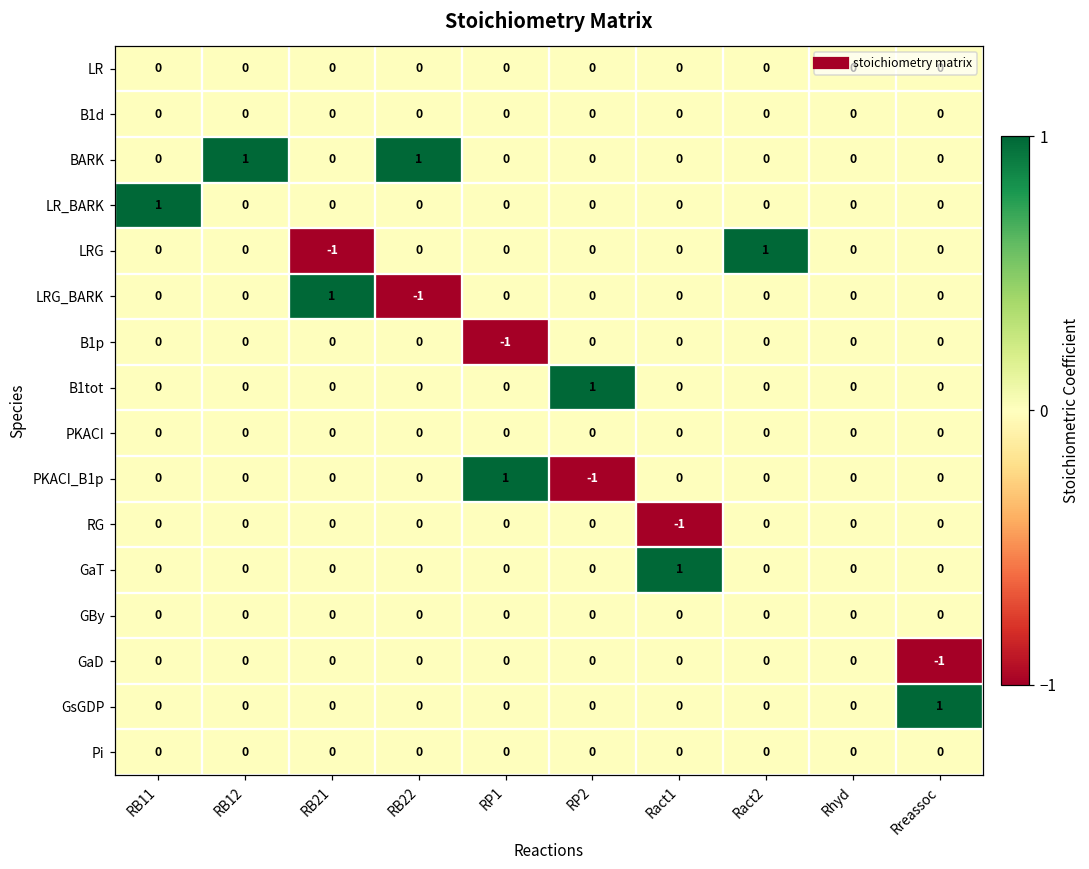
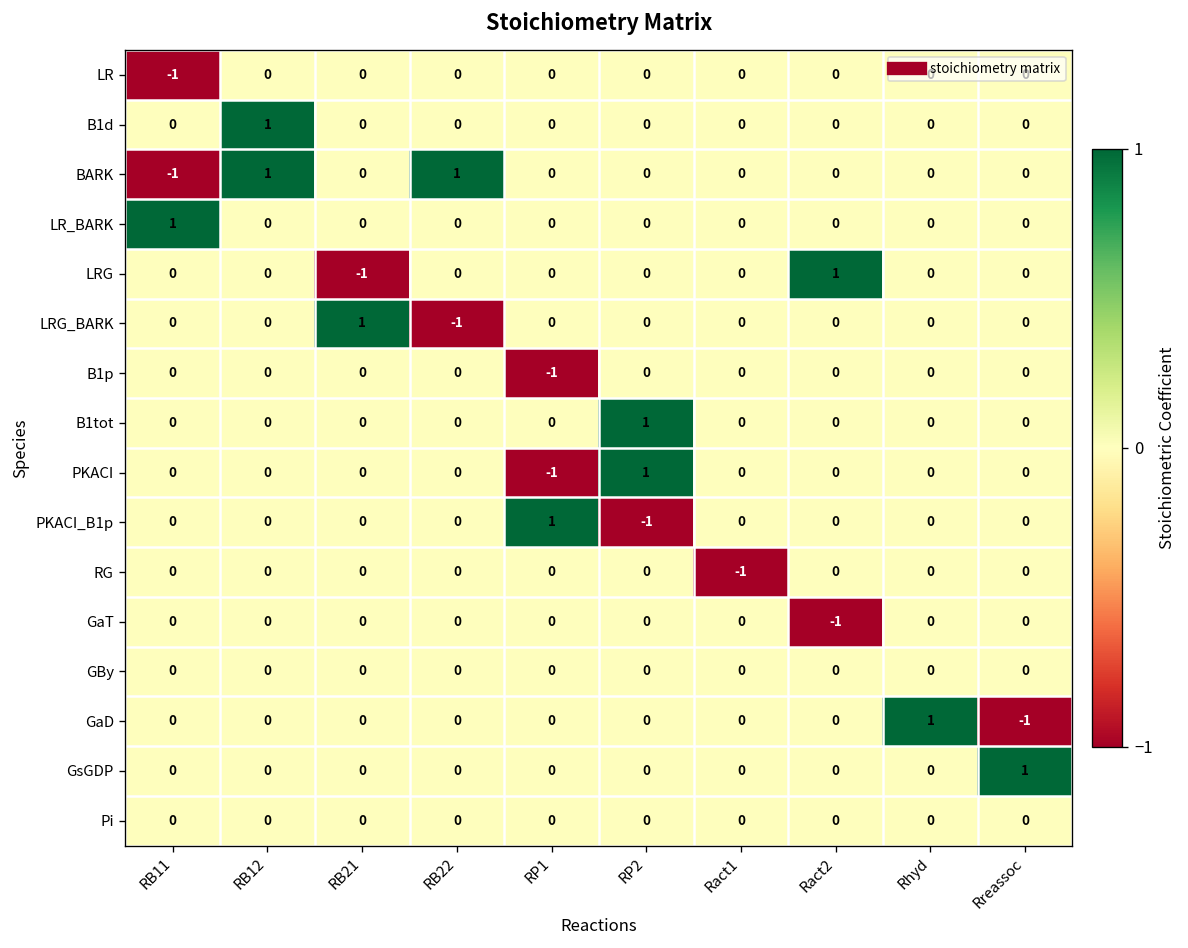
  {
    "LR": {
-     "RB11": 0,
+     "RB11": -1,
      "RB12": 0,
      "RB21": 0,
      "RB22": 0,
      "RP1": 0,
      "RP2": 0,
      "Ract1": 0,
      "Ract2": 0
    },
    "B1d": {
      "RB11": 0,
-     "RB12": 0,
+     "RB12": 1,
      "RB21": 0,
      "RB22": 0,
      "RP1": 0,
      "RP2": 0,
      "Ract1": 0,
      "Ract2": 0,
      "Rhyd": 0,
      "Rreassoc": 0
    },
    "BARK": {
-     "RB11": 0,
+     "RB11": -1,
      "RB12": 1,
      "RB21": 0,
      "RB22": 1,
      "RP1": 0,
      "RP2": 0,
      "Ract1": 0,
      "Ract2": 0,
      "Rhyd": 0,
      "Rreassoc": 0
    },
    "LR_BARK": {
      "RB11": 1,
      "RB12": 0,
      "RB21": 0,
      "RB22": 0,
      "RP1": 0,
      "RP2": 0,
      "Ract1": 0,
      "Ract2": 0,
      "Rhyd": 0,
      "Rreassoc": 0
    },
    "LRG": {
      "RB11": 0,
      "RB12": 0,
      "RB21": -1,
      "RB22": 0,
      "RP1": 0,
      "RP2": 0,
      "Ract1": 0,
      "Ract2": 1,
      "Rhyd": 0,
      "Rreassoc": 0
    },
    "LRG_BARK": {
      "RB11": 0,
      "RB12": 0,
      "RB21": 1,
      "RB22": -1,
      "RP1": 0,
      "RP2": 0,
      "Ract1": 0,
      "Ract2": 0,
      "Rhyd": 0,
      "Rreassoc": 0
    },
    "B1p": {
      "RB11": 0,
      "RB12": 0,
      "RB21": 0,
      "RB22": 0,
      "RP1": -1,
      "RP2": 0,
      "Ract1": 0,
      "Ract2": 0,
      "Rhyd": 0,
      "Rreassoc": 0
    },
    "B1tot": {
      "RB11": 0,
      "RB12": 0,
      "RB21": 0,
      "RB22": 0,
      "RP1": 0,
      "RP2": 1,
      "Ract1": 0,
      "Ract2": 0,
      "Rhyd": 0,
      "Rreassoc": 0
    },
    "PKACI": {
      "RB11": 0,
      "RB12": 0,
      "RB21": 0,
      "RB22": 0,
-     "RP1": 0,
-     "RP2": 0,
+     "RP1": -1,
+     "RP2": 1,
      "Ract1": 0,
      "Ract2": 0,
      "Rhyd": 0,
      "Rreassoc": 0
    },
    "PKACI_B1p": {
      "RB11": 0,
      "RB12": 0,
      "RB21": 0,
      "RB22": 0,
      "RP1": 1,
      "RP2": -1,
      "Ract1": 0,
      "Ract2": 0,
      "Rhyd": 0,
      "Rreassoc": 0
    },
    "RG": {
      "RB11": 0,
      "RB12": 0,
      "RB21": 0,
      "RB22": 0,
      "RP1": 0,
      "RP2": 0,
      "Ract1": -1,
      "Ract2": 0,
      "Rhyd": 0,
      "Rreassoc": 0
    },
    "GaT": {
      "RB11": 0,
      "RB12": 0,
      "RB21": 0,
      "RB22": 0,
      "RP1": 0,
      "RP2": 0,
-     "Ract1": 1,
-     "Ract2": 0,
+     "Ract1": 0,
+     "Ract2": -1,
      "Rhyd": 0,
      "Rreassoc": 0
    },
    "GBy": {
      "RB11": 0,
      "RB12": 0,
      "RB21": 0,
      "RB22": 0,
      "RP1": 0,
      "RP2": 0,
      "Ract1": 0,
      "Ract2": 0,
      "Rhyd": 0,
      "Rreassoc": 0
    },
    "GaD": {
      "RB11": 0,
      "RB12": 0,
      "RB21": 0,
      "RB22": 0,
      "RP1": 0,
      "RP2": 0,
      "Ract1": 0,
      "Ract2": 0,
-     "Rhyd": 0,
+     "Rhyd": 1,
      "Rreassoc": -1
    },
    "GsGDP": {
      "RB11": 0,
      "RB12": 0,
      "RB21": 0,
      "RB22": 0,
      "RP1": 0,
      "RP2": 0,
      "Ract1": 0,
      "Ract2": 0,
      "Rhyd": 0,
      "Rreassoc": 1
    },
    "Pi": {
      "RB11": 0,
      "RB12": 0,
      "RB21": 0,
      "RB22": 0,
      "RP1": 0,
      "RP2": 0,
      "Ract1": 0,
      "Ract2": 0,
      "Rhyd": 0,
      "Rreassoc": 0
    }
  }
